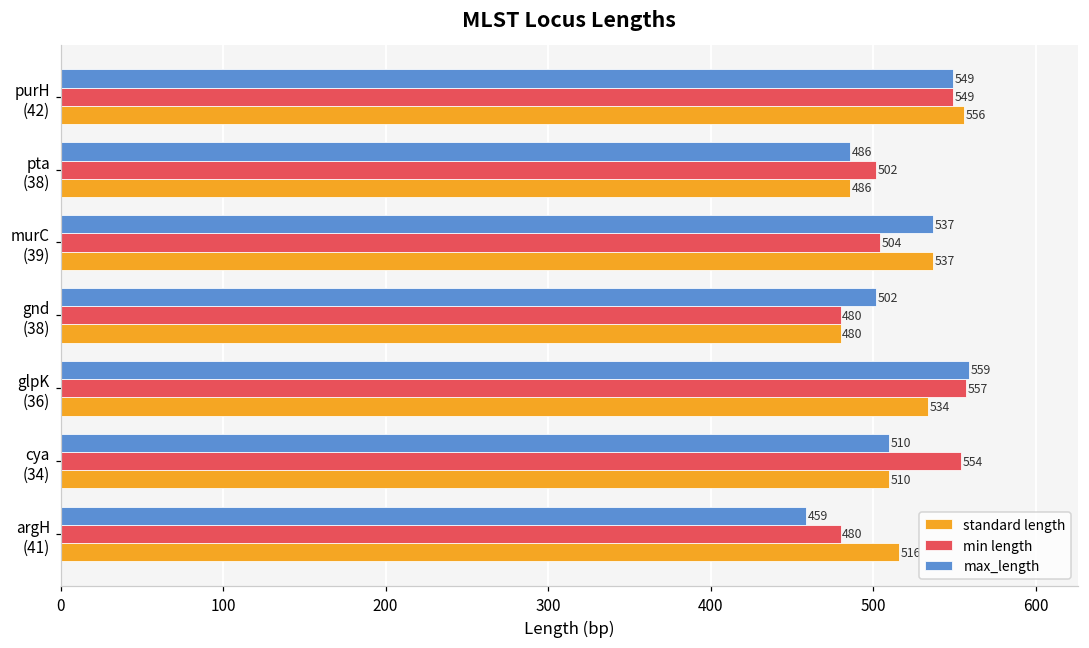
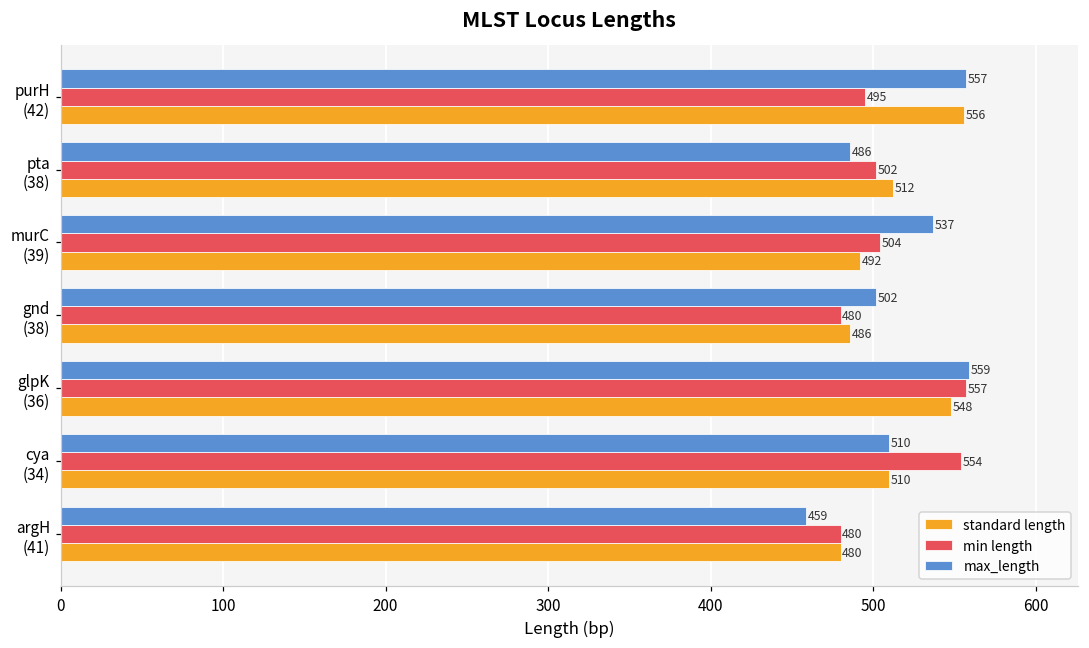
  {
    "standard length": {
      "purH (42)": 556,
-     "pta (38)": 486,
-     "murC (39)": 537,
-     "gnd (38)": 480,
-     "glpK (36)": 534,
+     "pta (38)": 512,
+     "murC (39)": 492,
+     "gnd (38)": 486,
+     "glpK (36)": 548,
      "cya (34)": 510,
-     "argH (41)": 516
+     "argH (41)": 480
    },
    "min length": {
-     "purH (42)": 549,
+     "purH (42)": 495,
      "pta (38)": 502,
      "murC (39)": 504,
      "gnd (38)": 480,
      "glpK (36)": 557,
      "cya (34)": 554,
      "argH (41)": 480
    },
    "max_length": {
-     "purH (42)": 549,
+     "purH (42)": 557,
      "pta (38)": 486,
      "murC (39)": 537,
      "gnd (38)": 502,
      "glpK (36)": 559,
      "cya (34)": 510,
      "argH (41)": 459
    }
  }
